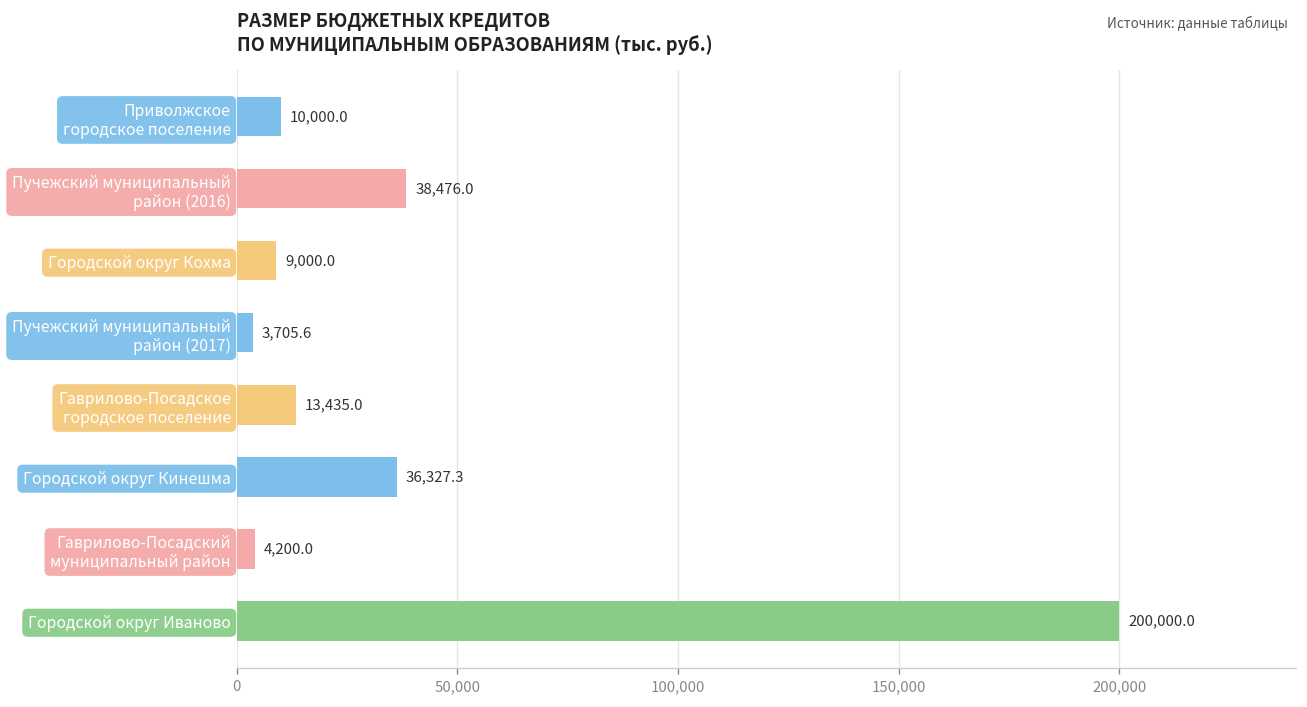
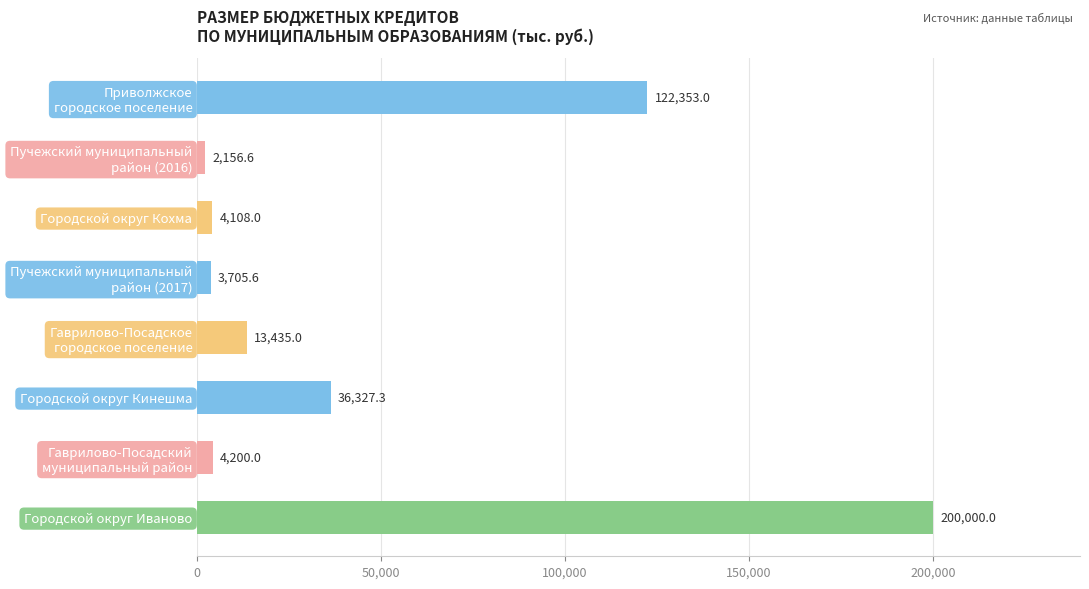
  {
-   "Приволжское городское поселение": "10,000.0",
-   "Пучежский муниципальный район (2016)": "38,476.0",
-   "Городской округ Кохма": "9,000.0",
+   "Приволжское городское поселение": "122,353.0",
+   "Пучежский муниципальный район (2016)": "2,156.6",
+   "Городской округ Кохма": "4,108.0",
    "Пучежский муниципальный район (2017)": "3,705.6",
    "Гаврилово-Посадское городское поселение": "13,435.0",
    "Городской округ Кинешма": "36,327.3",
    "Гаврилово-Посадский муниципальный район": "4,200.0",
    "Городской округ Иваново": "200,000.0"
  }
